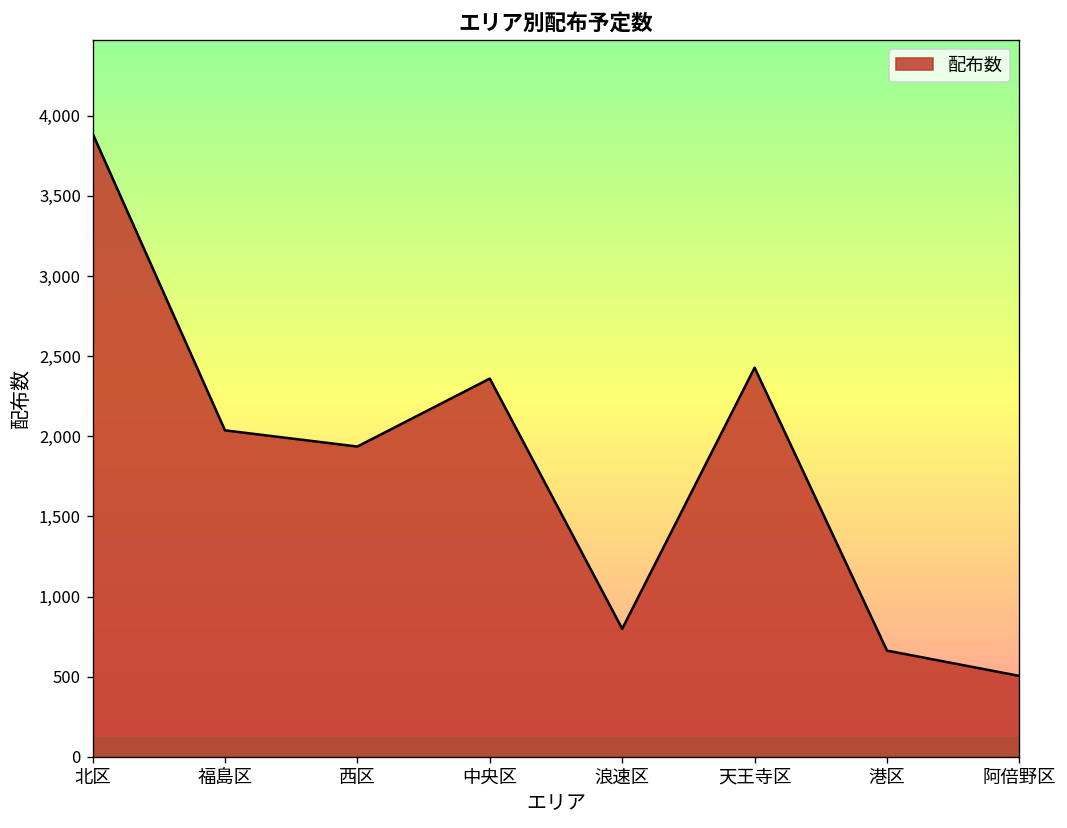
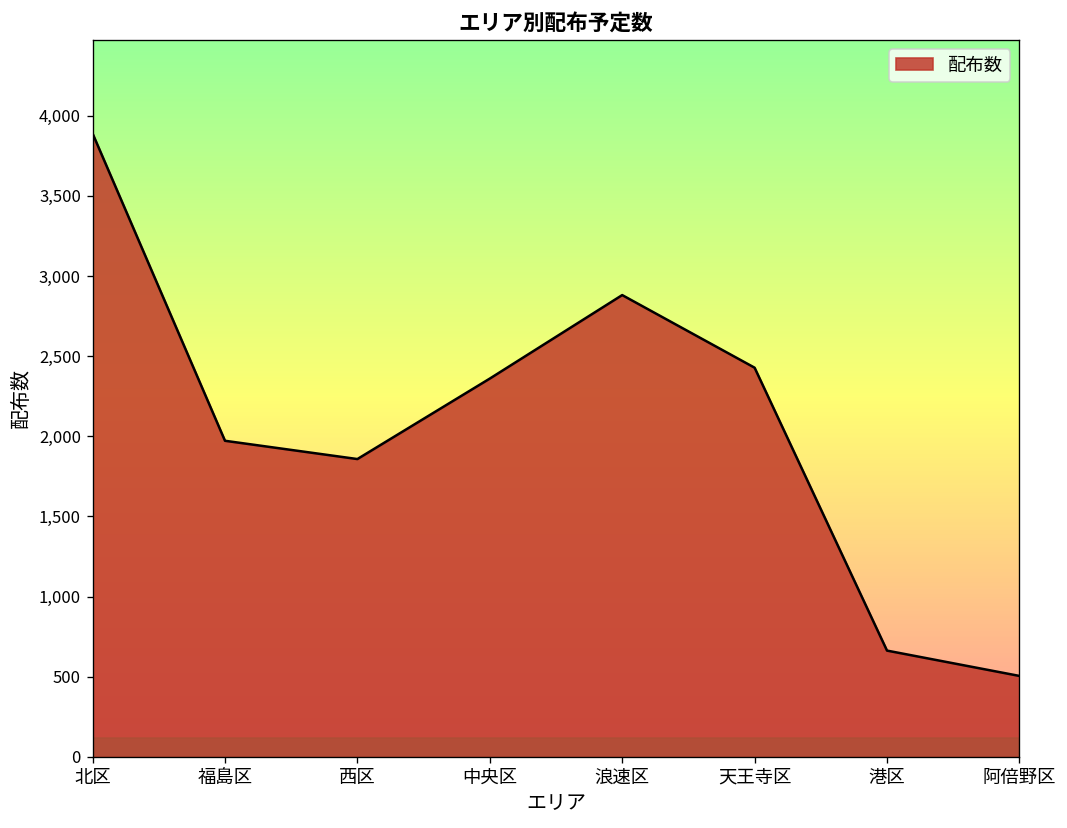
  {
    "北区": "3,890",
-   "福島区": "2,040",
-   "西区": "1,940",
+   "福島区": "1,970",
+   "西区": "1,860",
    "中央区": "2,360",
-   "浪速区": "800",
+   "浪速区": "2,880",
    "天王寺区": "2,430",
    "港区": "660",
    "阿倍野区": "510"
  }
